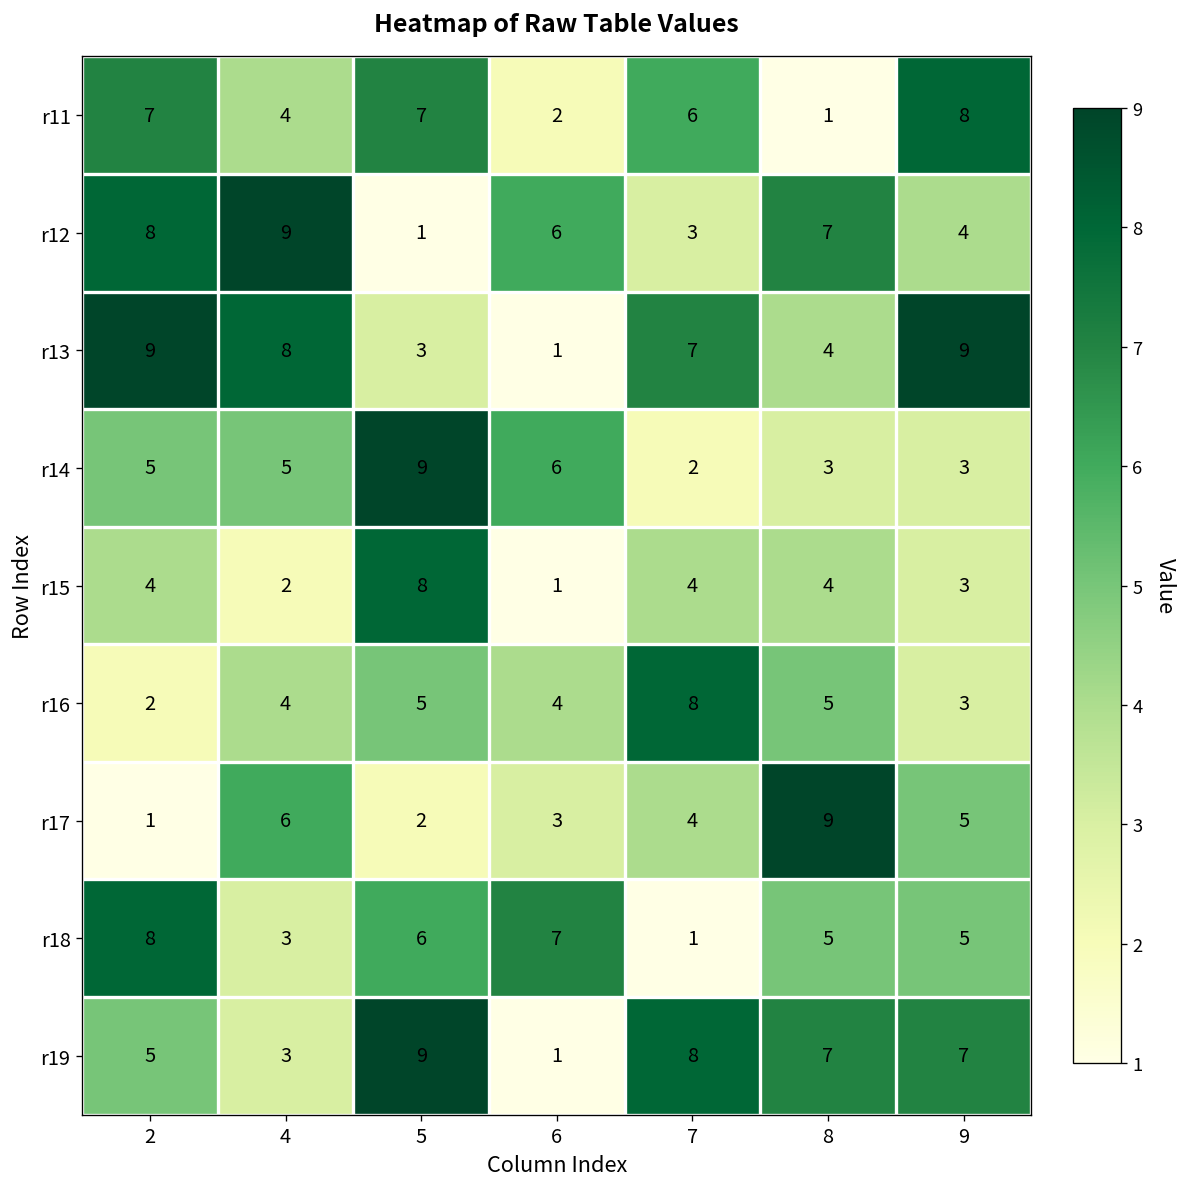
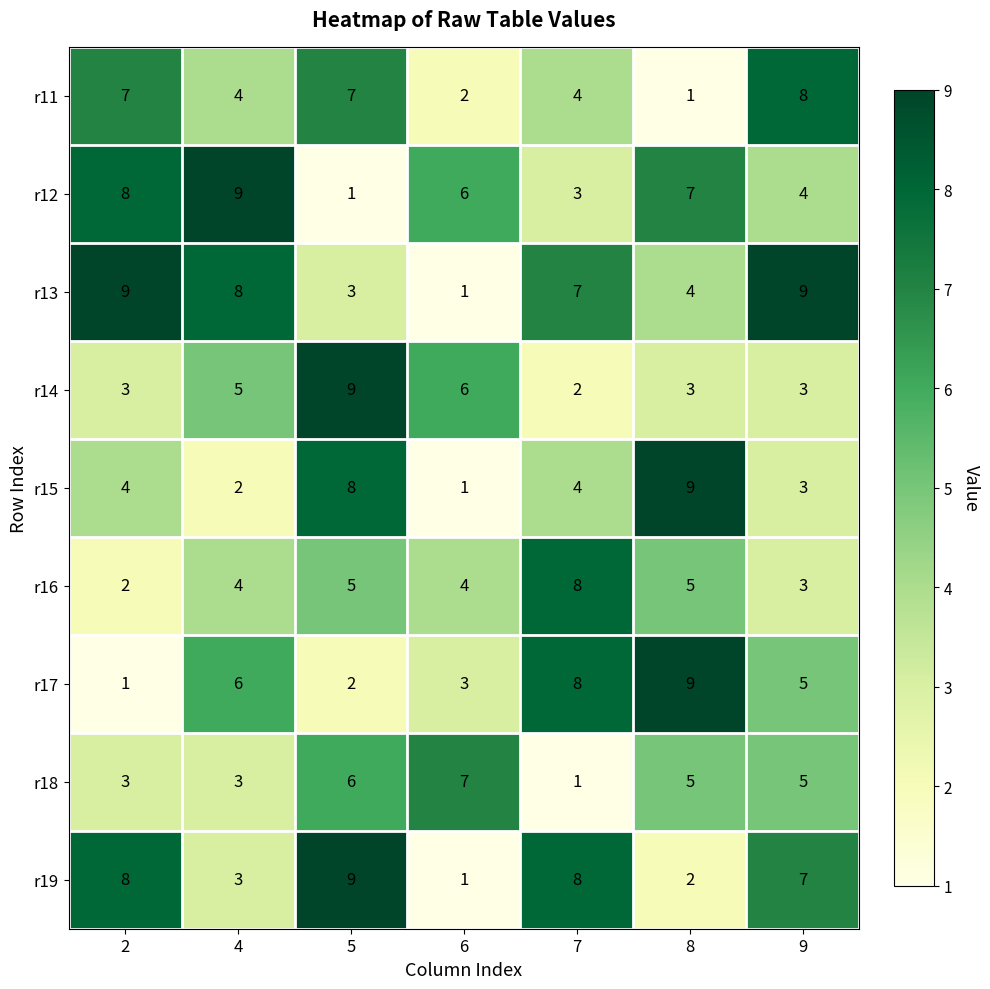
  {
    "r11": {
      "2": 7,
      "4": 4,
      "5": 7,
      "6": 2,
-     "7": 6,
+     "7": 4,
      "8": 1,
      "9": 8
    },
    "r12": {
      "2": 8,
      "4": 9,
      "5": 1,
      "6": 6,
      "7": 3,
      "8": 7,
      "9": 4
    },
    "r13": {
      "2": 9,
      "4": 8,
      "5": 3,
      "6": 1,
      "7": 7,
      "8": 4,
      "9": 9
    },
    "r14": {
-     "2": 5,
+     "2": 3,
      "4": 5,
      "5": 9,
      "6": 6,
      "7": 2,
      "8": 3,
      "9": 3
    },
    "r15": {
      "2": 4,
      "4": 2,
      "5": 8,
      "6": 1,
      "7": 4,
-     "8": 4,
+     "8": 9,
      "9": 3
    },
    "r16": {
      "2": 2,
      "4": 4,
      "5": 5,
      "6": 4,
      "7": 8,
      "8": 5,
      "9": 3
    },
    "r17": {
      "2": 1,
      "4": 6,
      "5": 2,
      "6": 3,
-     "7": 4,
+     "7": 8,
      "8": 9,
      "9": 5
    },
    "r18": {
-     "2": 8,
+     "2": 3,
      "4": 3,
      "5": 6,
      "6": 7,
      "7": 1,
      "8": 5,
      "9": 5
    },
    "r19": {
-     "2": 5,
+     "2": 8,
      "4": 3,
      "5": 9,
      "6": 1,
      "7": 8,
-     "8": 7,
+     "8": 2,
      "9": 7
    }
  }
